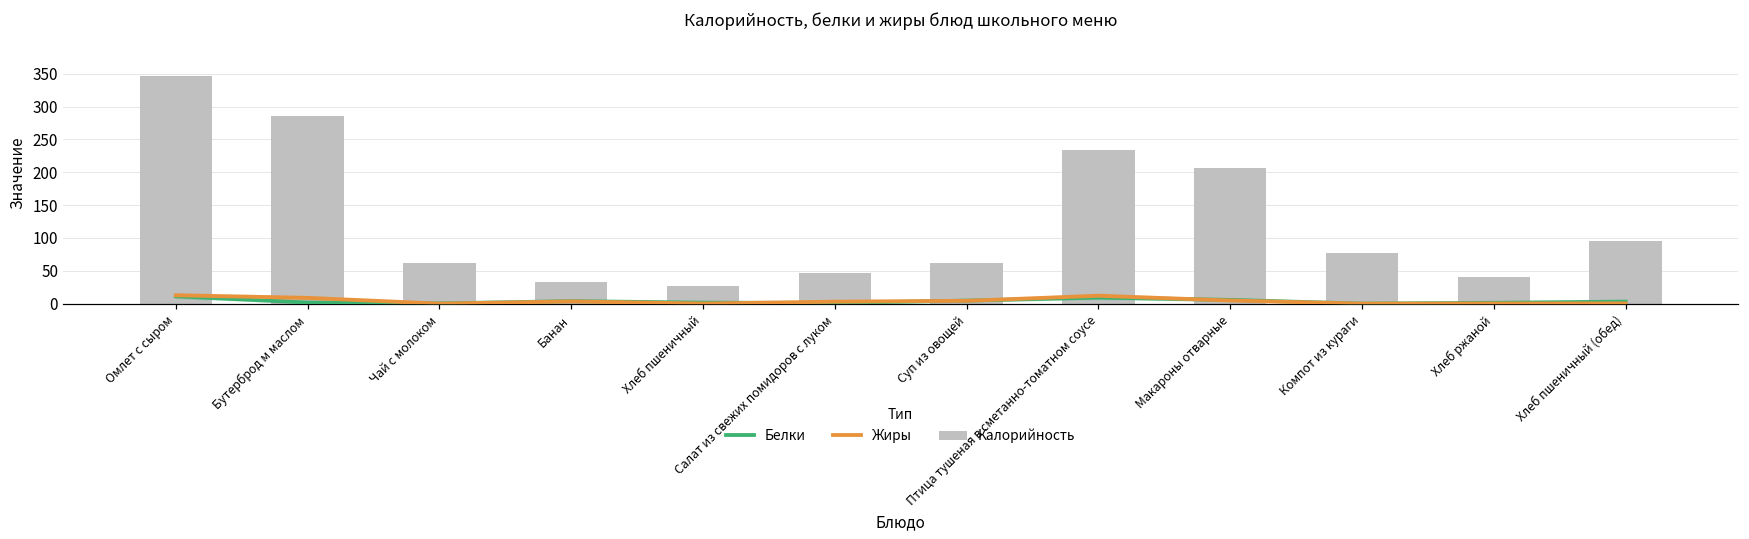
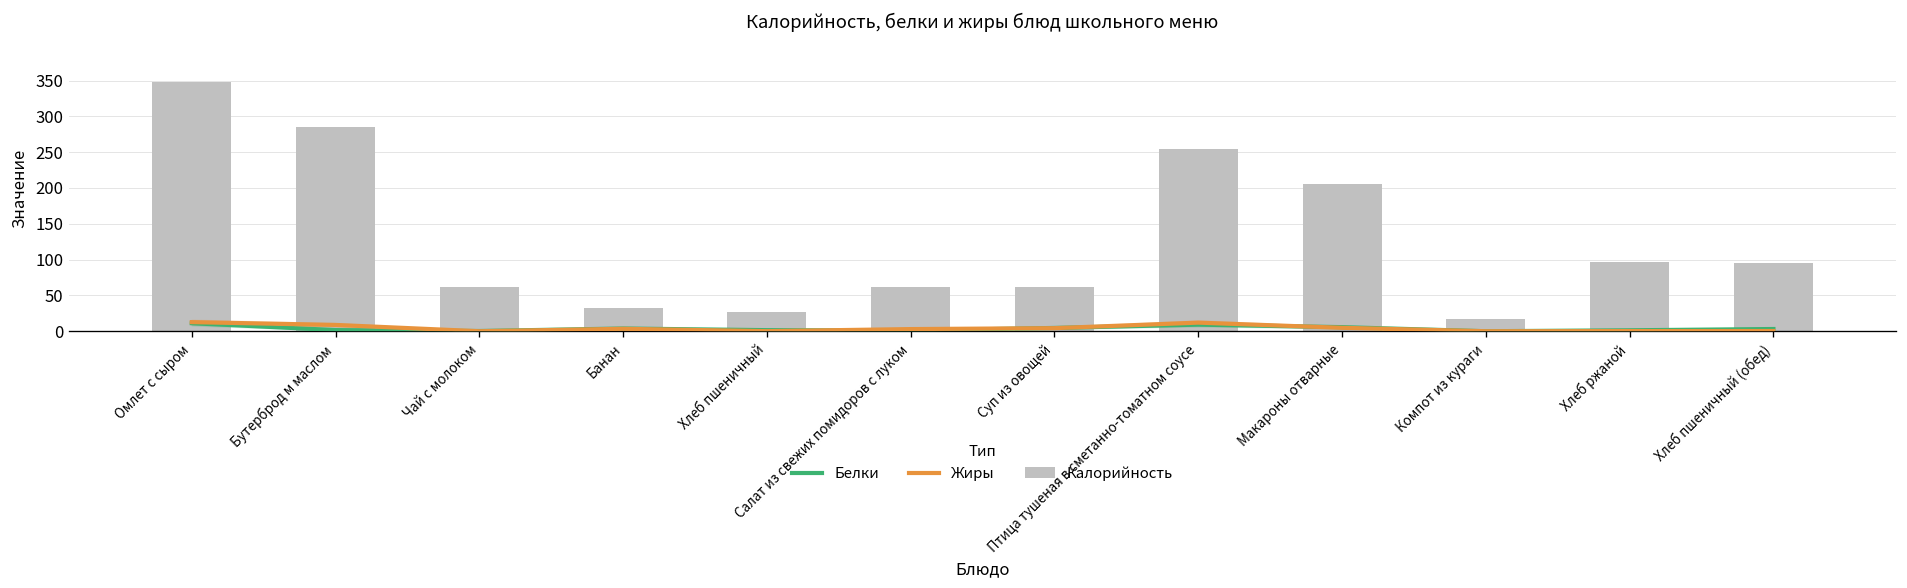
  {
    "Калорийность": {
      "Омлет с сыром": 350,
      "Бутерброд м маслом": 290,
      "Чай с молоком": 60,
      "Банан": 30,
      "Хлеб пшеничный": 30,
-     "Салат из свежих помидоров с луком": 50,
+     "Салат из свежих помидоров с луком": 60,
      "Суп из овощей": 60,
-     "Птица тушеная в сметанно-томатном соусе": 230,
+     "Птица тушеная в сметанно-томатном соусе": 250,
      "Макароны отварные": 210,
-     "Компот из кураги": 80,
-     "Хлеб ржаной": 40,
+     "Компот из кураги": 20,
+     "Хлеб ржаной": 100,
      "Хлеб пшеничный (обед)": 90
    }
  }
